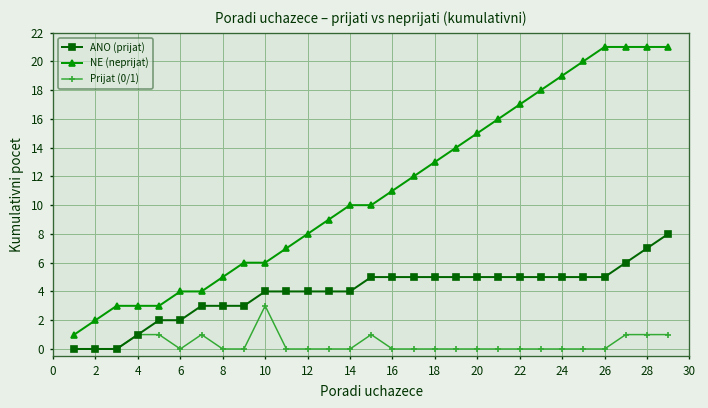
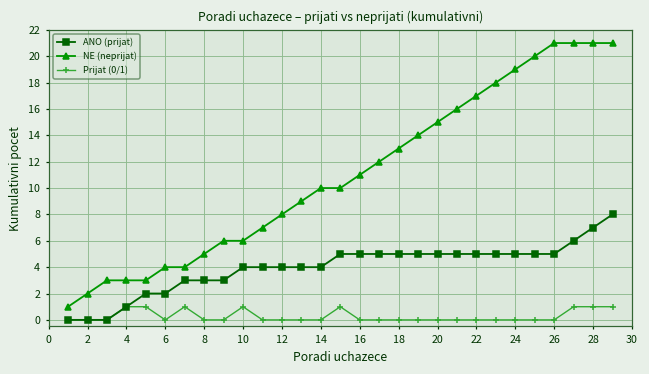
  {
    "Prijat (0/1)": {
      "6": 0,
      "8": 0,
-     "10": 3,
+     "10": 1,
      "12": 0,
      "14": 0,
      "16": 0,
      "18": 0,
      "20": 0,
      "22": 0,
      "24": 0,
      "26": 0,
      "28": 1
    }
  }
